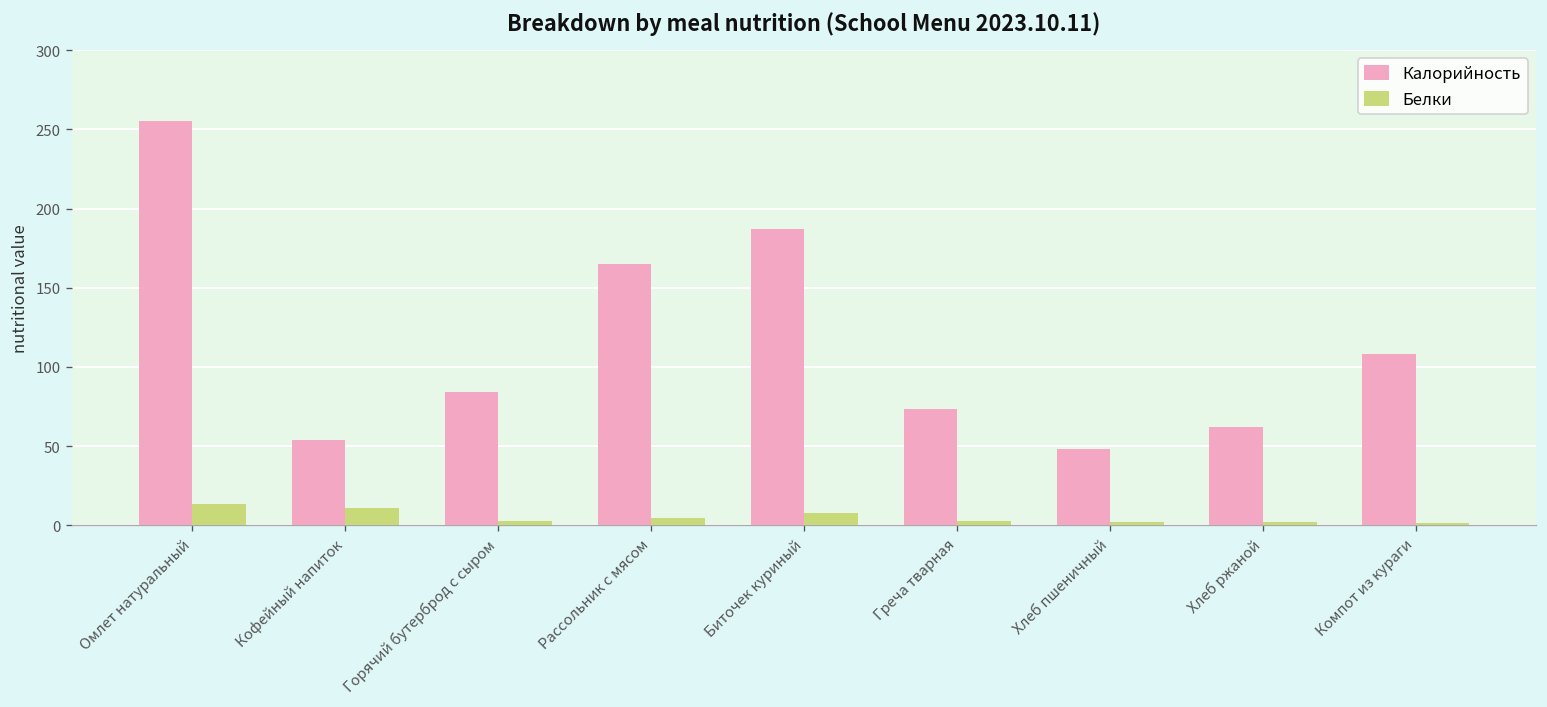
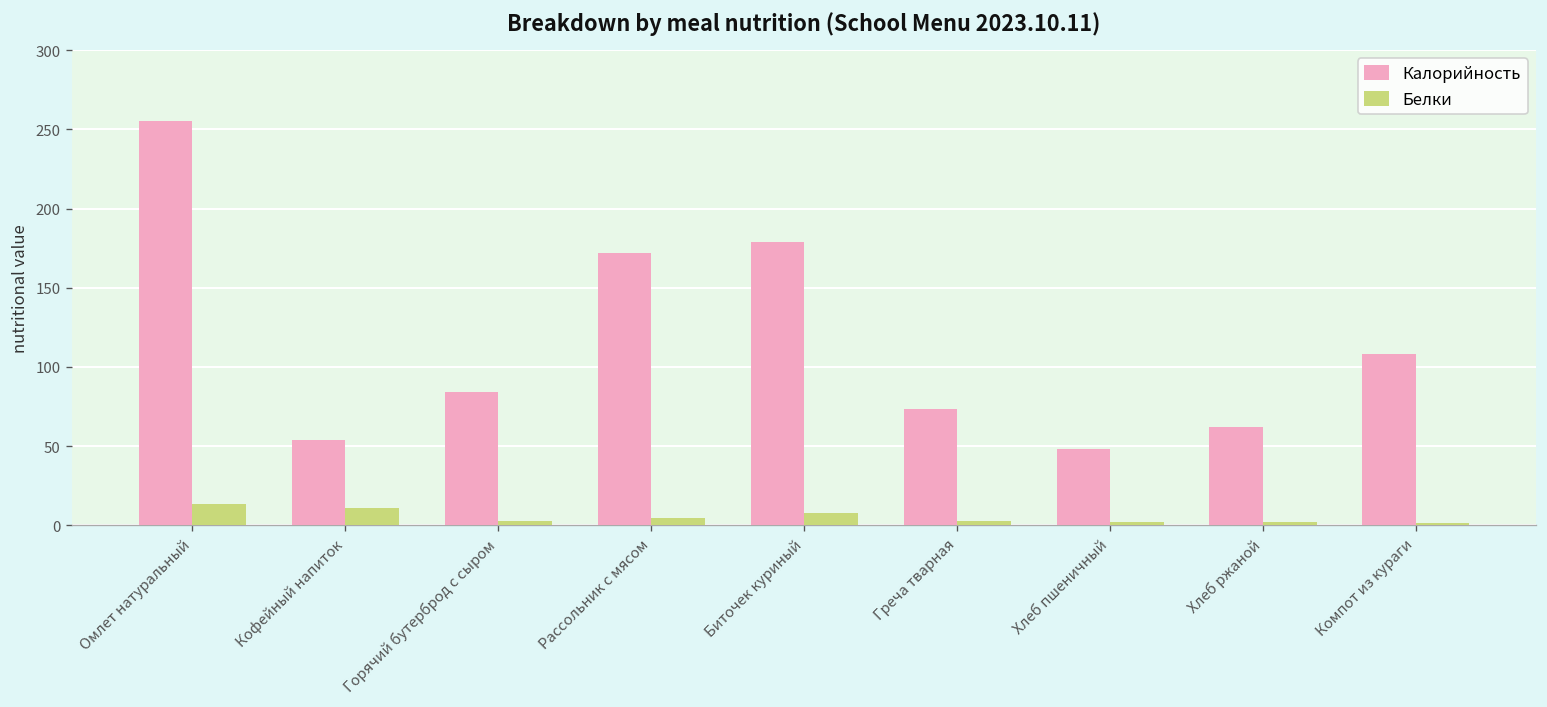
  {
    "Калорийность": {
      "Омлет натуральный": 255,
      "Кофейный напиток": 54,
      "Горячий бутерброд с сыром": 84,
-     "Рассольник с мясом": 165,
-     "Биточек куриный": 187,
+     "Рассольник с мясом": 172,
+     "Биточек куриный": 179,
      "Греча тварная": 73,
      "Хлеб пшеничный": 48,
      "Хлеб ржаной": 62,
      "Компот из кураги": 108
    },
    "Белки": {
      "Омлет натуральный": 13,
      "Кофейный напиток": 11,
      "Горячий бутерброд с сыром": 3,
      "Рассольник с мясом": 5,
      "Биточек куриный": 8,
      "Греча тварная": 3
    }
  }
